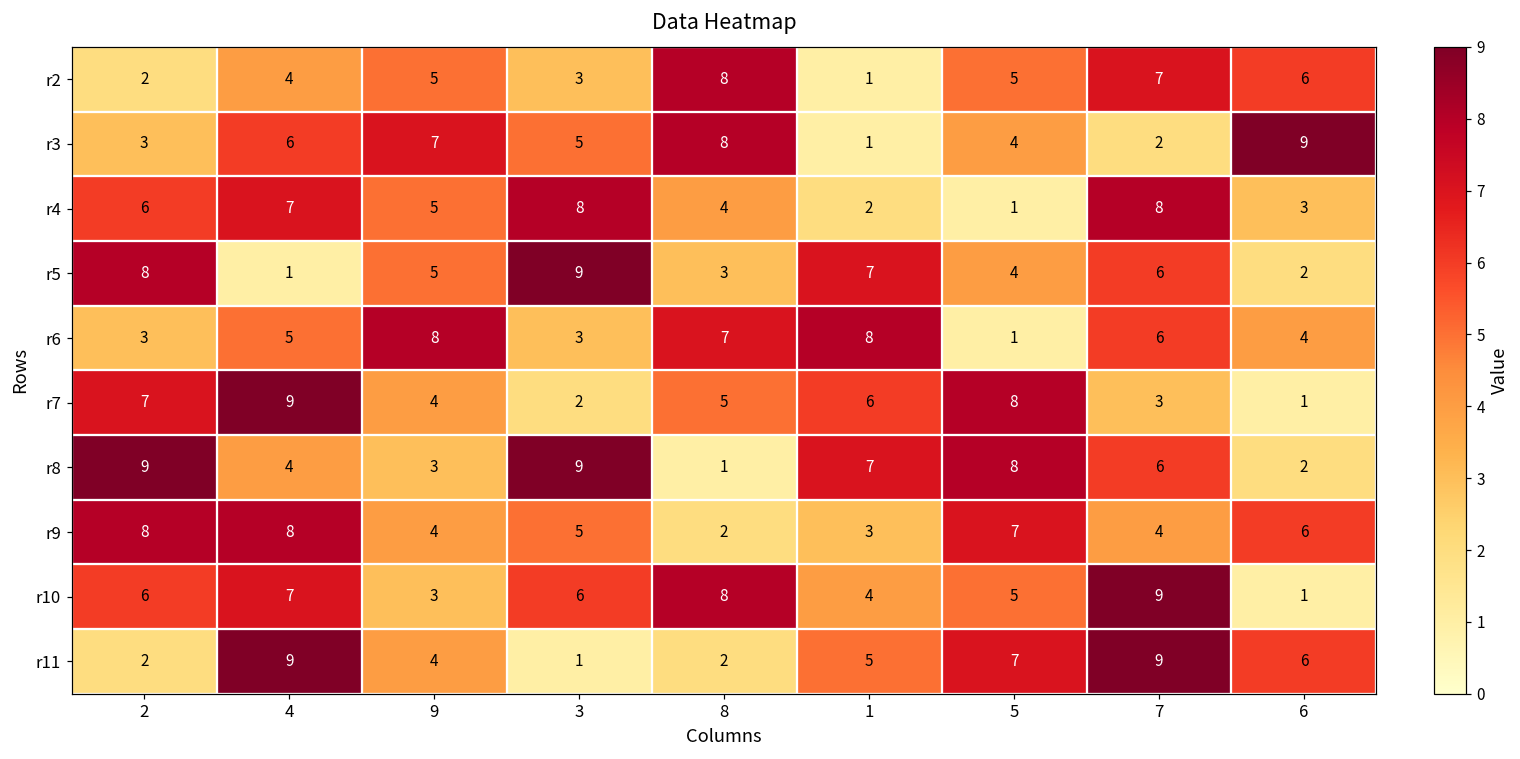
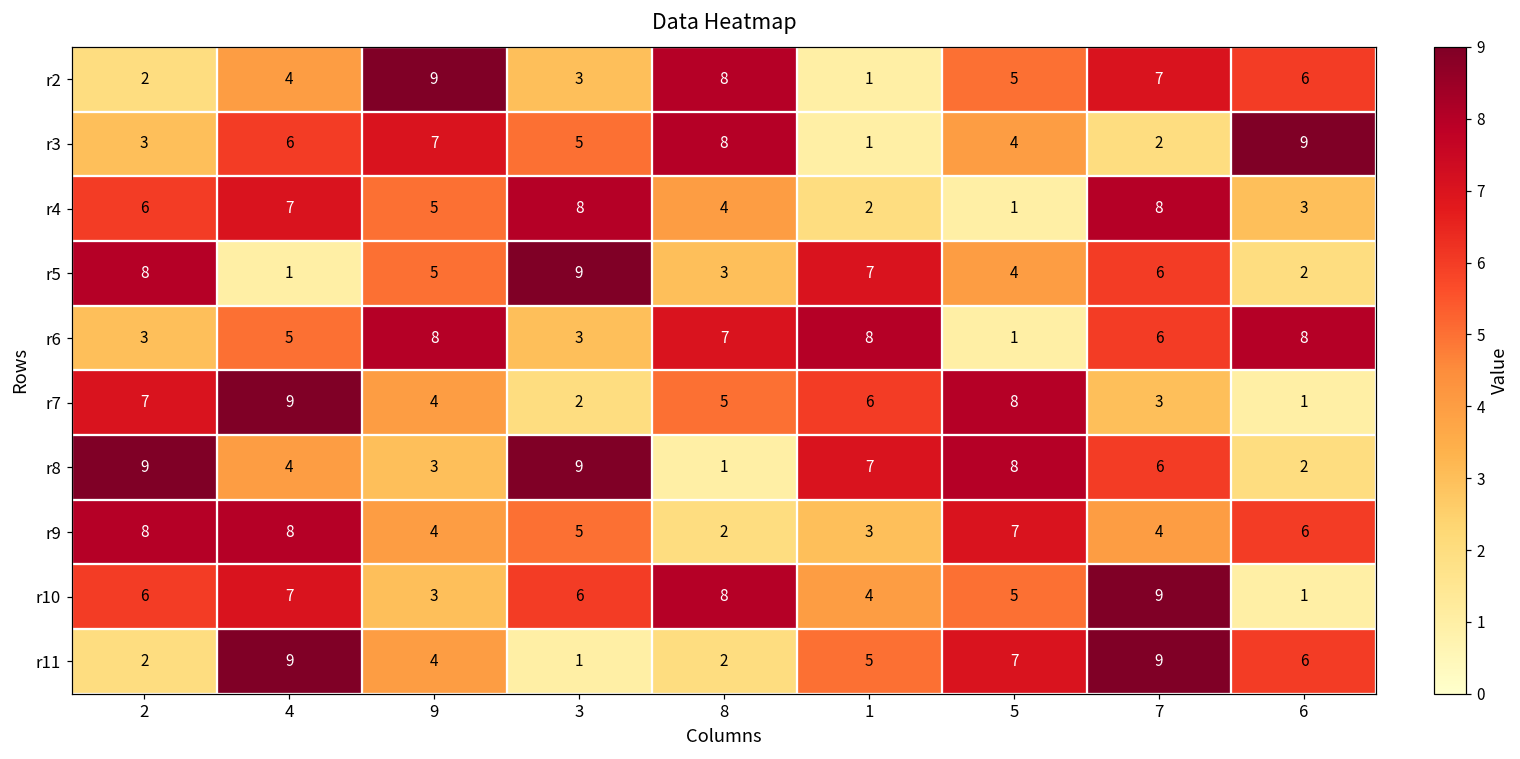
  {
    "r2": {
      "2": 2,
      "4": 4,
-     "9": 5,
+     "9": 9,
      "3": 3,
      "8": 8,
      "1": 1,
      "5": 5,
      "7": 7,
      "6": 6
    },
    "r3": {
      "2": 3,
      "4": 6,
      "9": 7,
      "3": 5,
      "8": 8,
      "1": 1,
      "5": 4,
      "7": 2,
      "6": 9
    },
    "r4": {
      "2": 6,
      "4": 7,
      "9": 5,
      "3": 8,
      "8": 4,
      "1": 2,
      "5": 1,
      "7": 8,
      "6": 3
    },
    "r5": {
      "2": 8,
      "4": 1,
      "9": 5,
      "3": 9,
      "8": 3,
      "1": 7,
      "5": 4,
      "7": 6,
      "6": 2
    },
    "r6": {
      "2": 3,
      "4": 5,
      "9": 8,
      "3": 3,
      "8": 7,
      "1": 8,
      "5": 1,
      "7": 6,
-     "6": 4
+     "6": 8
    },
    "r7": {
      "2": 7,
      "4": 9,
      "9": 4,
      "3": 2,
      "8": 5,
      "1": 6,
      "5": 8,
      "7": 3,
      "6": 1
    },
    "r8": {
      "2": 9,
      "4": 4,
      "9": 3,
      "3": 9,
      "8": 1,
      "1": 7,
      "5": 8,
      "7": 6,
      "6": 2
    },
    "r9": {
      "2": 8,
      "4": 8,
      "9": 4,
      "3": 5,
      "8": 2,
      "1": 3,
      "5": 7,
      "7": 4,
      "6": 6
    },
    "r10": {
      "2": 6,
      "4": 7,
      "9": 3,
      "3": 6,
      "8": 8,
      "1": 4,
      "5": 5,
      "7": 9,
      "6": 1
    },
    "r11": {
      "2": 2,
      "4": 9,
      "9": 4,
      "3": 1,
      "8": 2,
      "1": 5,
      "5": 7,
      "7": 9,
      "6": 6
    }
  }
